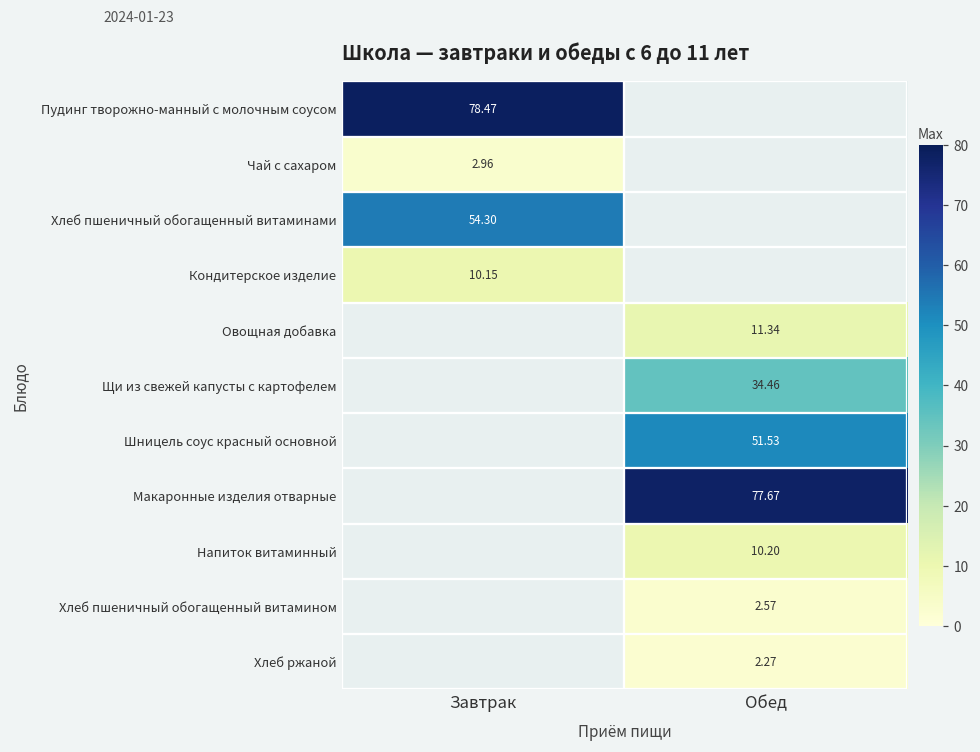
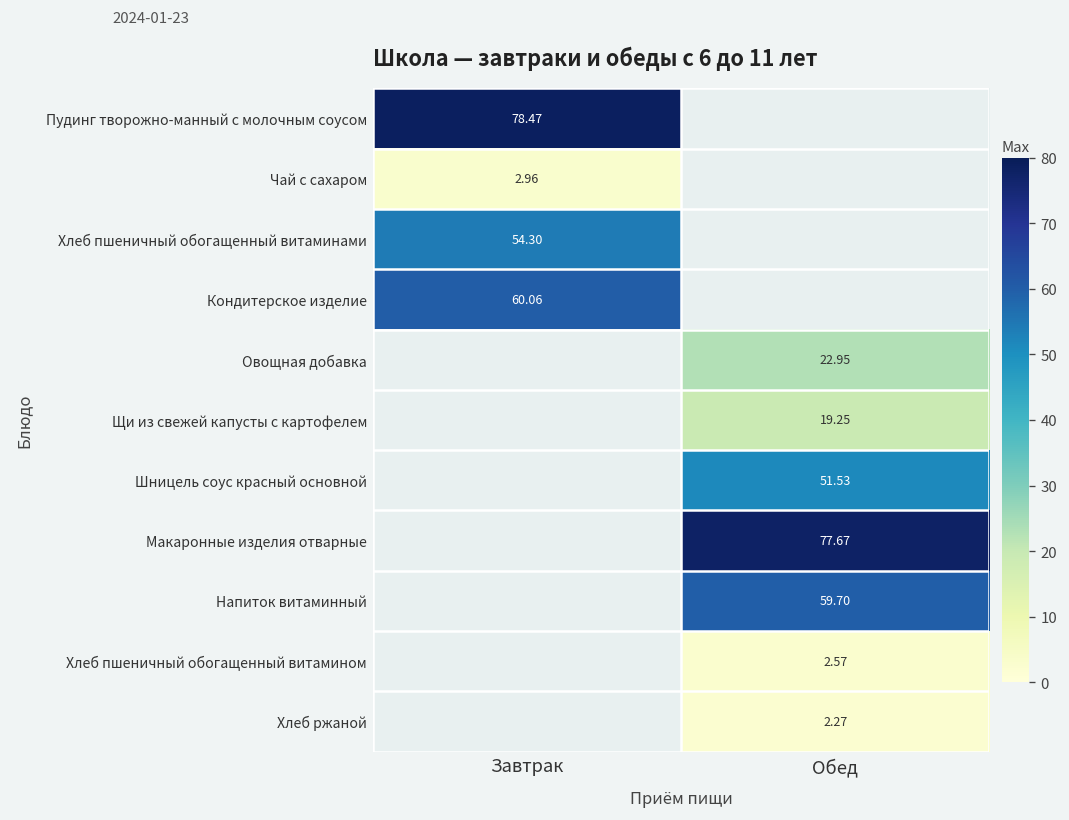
  {
    "Пудинг творожно-манный с молочным соусом": {
      "Завтрак": 78.47
    },
    "Чай с сахаром": {
      "Завтрак": 2.96
    },
    "Хлеб пшеничный обогащенный витаминами": {
      "Завтрак": 54.30
    },
    "Кондитерское изделие": {
-     "Завтрак": 10.15
+     "Завтрак": 60.06
    },
    "Овощная добавка": {
-     "Обед": 11.34
+     "Обед": 22.95
    },
    "Щи из свежей капусты с картофелем": {
-     "Обед": 34.46
+     "Обед": 19.25
    },
    "Шницель соус красный основной": {
      "Обед": 51.53
    },
    "Макаронные изделия отварные": {
      "Обед": 77.67
    },
    "Напиток витаминный": {
-     "Обед": 10.20
+     "Обед": 59.70
    },
    "Хлеб пшеничный обогащенный витамином": {
      "Обед": 2.57
    },
    "Хлеб ржаной": {
      "Обед": 2.27
    }
  }
